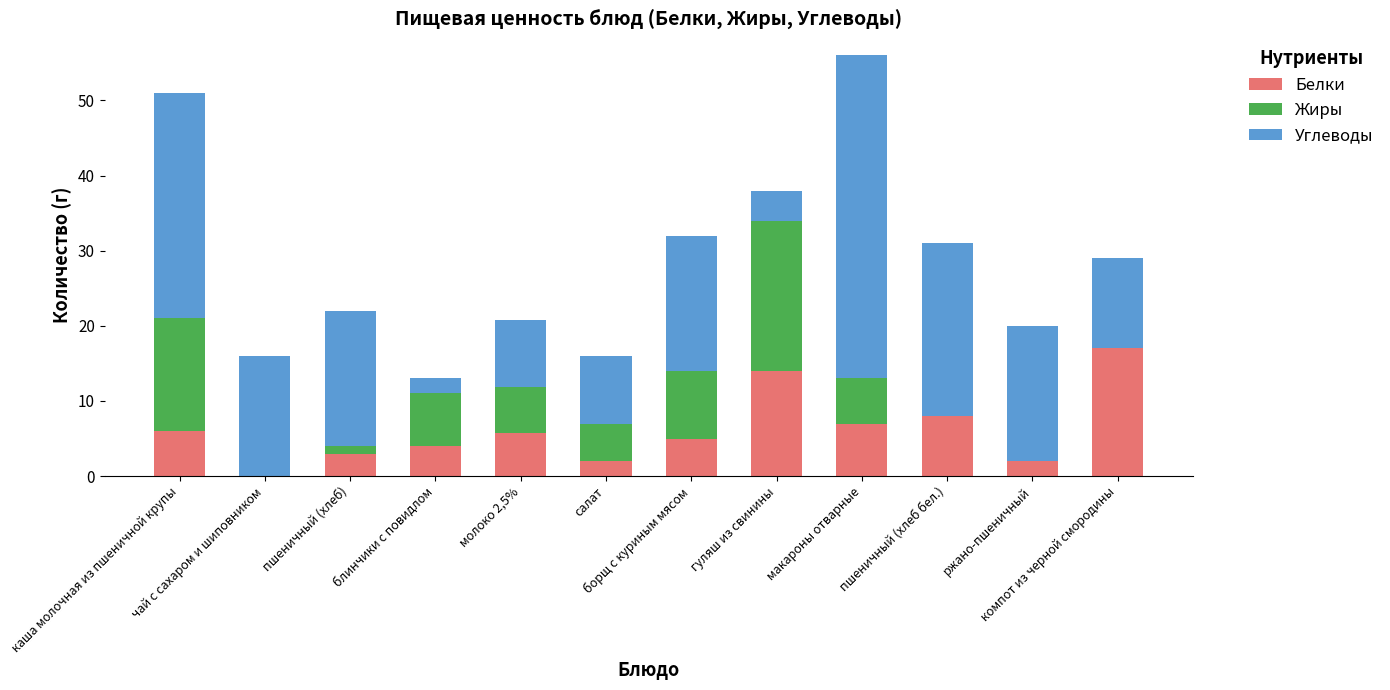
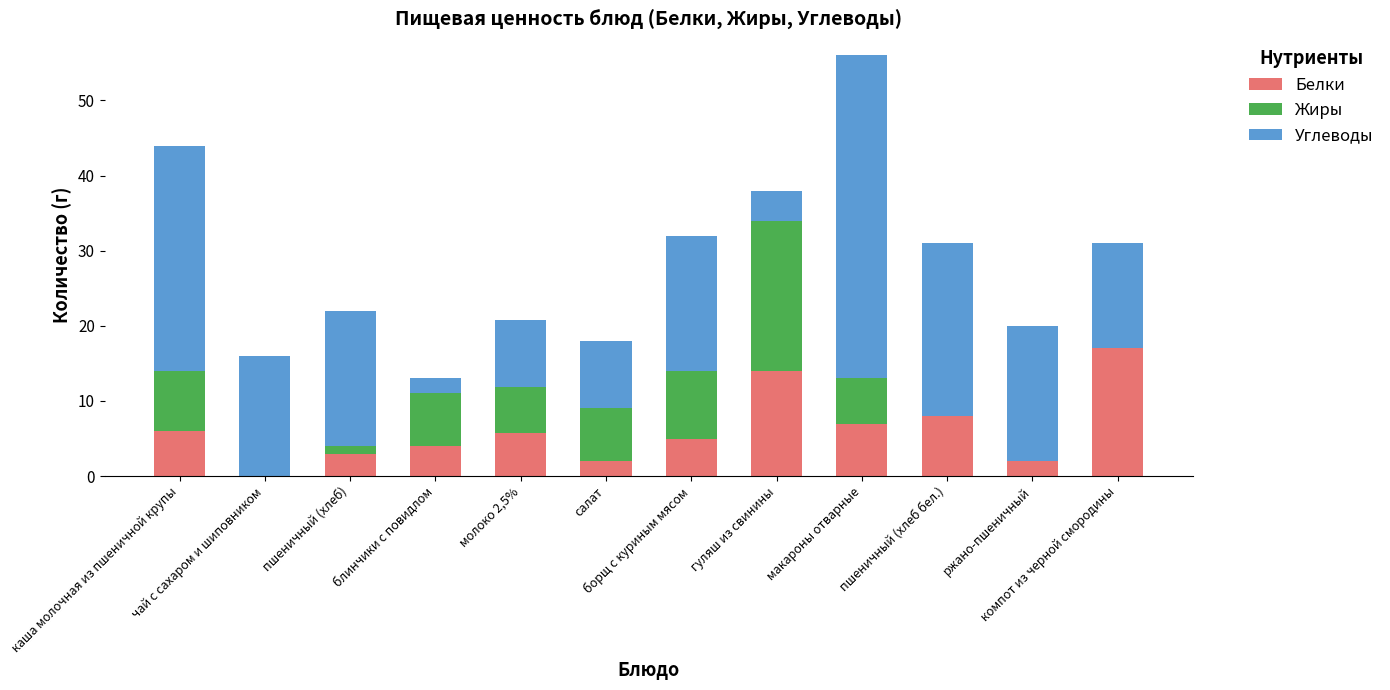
  {
    "Белки": {
      "каша молочная из пшеничной крупы": 6,
      "чай с сахаром и шиповником": 0,
      "пшеничный (хлеб)": 3,
      "блинчики с повидлом": 4,
      "молоко 2,5%": 6,
      "салат": 2,
      "борщ с куриным мясом": 5,
      "гуляш из свинины": 14,
      "макароны отварные": 7,
      "пшеничный (хлеб бел.)": 8,
      "ржано-пшеничный": 2,
      "компот из черной смородины": 17
    },
    "Жиры": {
-     "каша молочная из пшеничной крупы": 15,
+     "каша молочная из пшеничной крупы": 8,
      "чай с сахаром и шиповником": 0,
      "пшеничный (хлеб)": 1,
      "блинчики с повидлом": 7,
      "молоко 2,5%": 6,
-     "салат": 5,
+     "салат": 7,
      "борщ с куриным мясом": 9,
      "гуляш из свинины": 20,
      "макароны отварные": 6,
      "пшеничный (хлеб бел.)": 0,
      "ржано-пшеничный": 0,
      "компот из черной смородины": 0
    },
    "Углеводы": {
      "каша молочная из пшеничной крупы": 30,
      "чай с сахаром и шиповником": 16,
      "пшеничный (хлеб)": 18,
      "блинчики с повидлом": 2,
      "молоко 2,5%": 9,
      "салат": 9,
      "борщ с куриным мясом": 18,
      "гуляш из свинины": 4,
      "макароны отварные": 43,
      "пшеничный (хлеб бел.)": 23,
      "ржано-пшеничный": 18,
-     "компот из черной смородины": 12
+     "компот из черной смородины": 14
    }
  }
